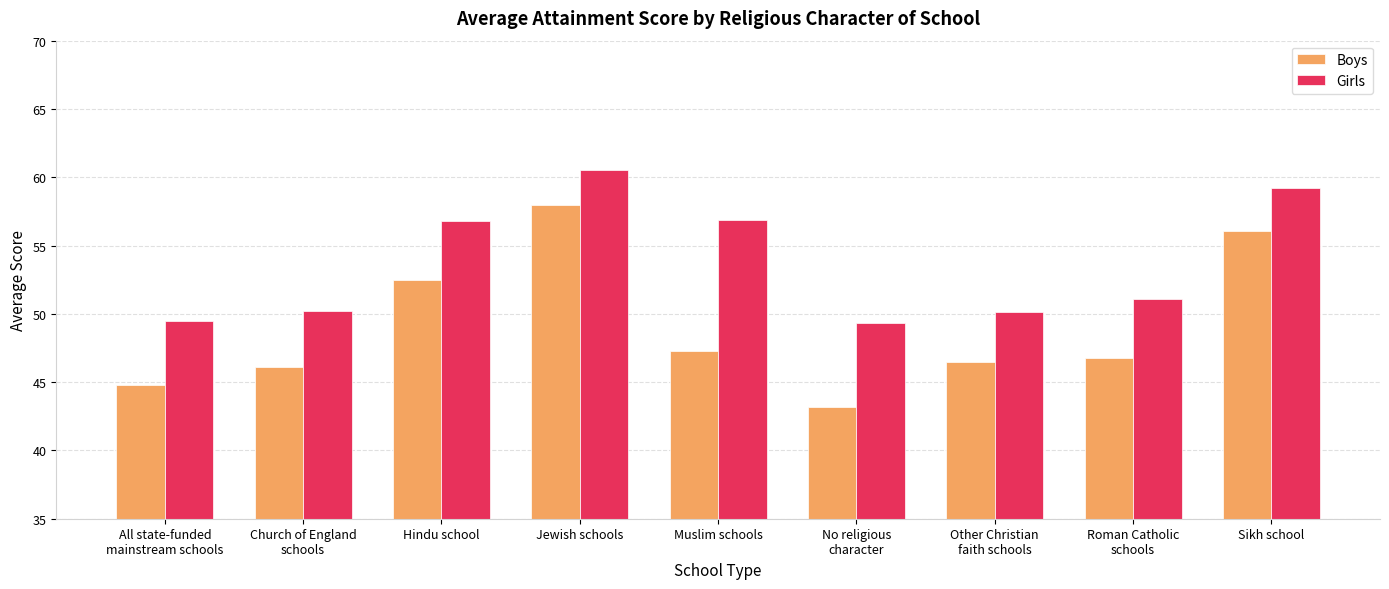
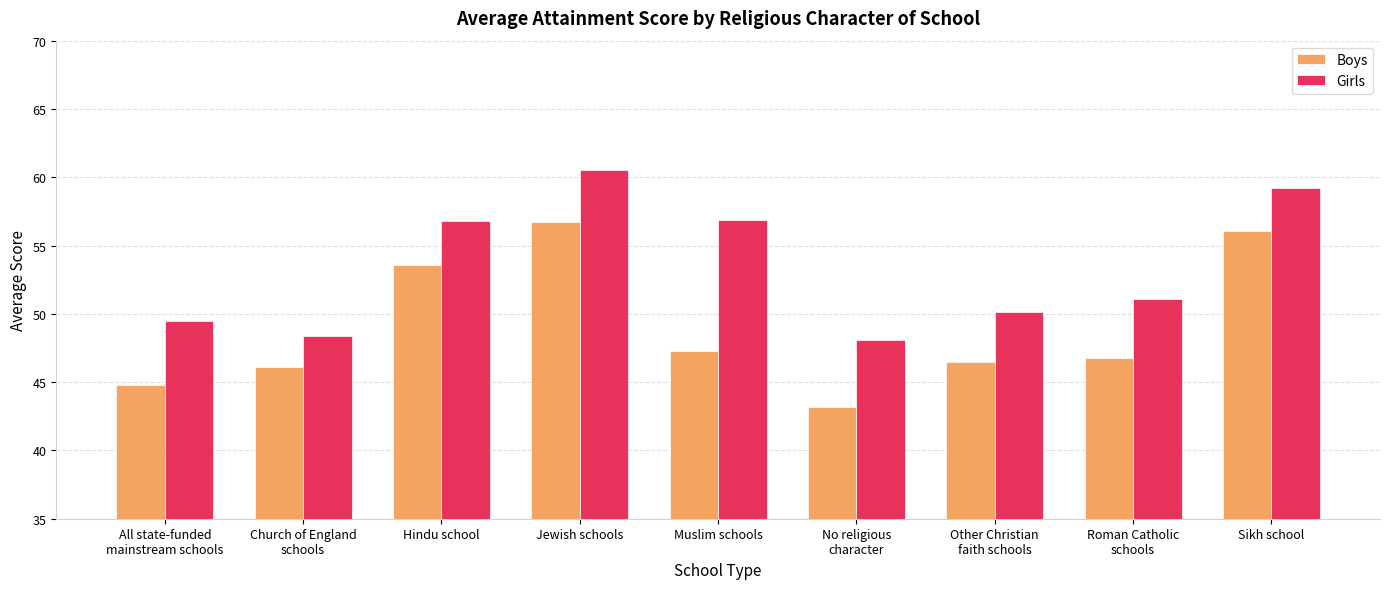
  {
    "Boys": {
      "All state-funded mainstream schools": 44.8,
      "Church of England schools": 46.1,
-     "Hindu school": 52.5,
-     "Jewish schools": 58.0,
+     "Hindu school": 53.6,
+     "Jewish schools": 56.7,
      "Muslim schools": 47.3,
      "No religious character": 43.2,
      "Other Christian faith schools": 46.5,
      "Roman Catholic schools": 46.8,
      "Sikh school": 56.1
    },
    "Girls": {
      "All state-funded mainstream schools": 49.5,
-     "Church of England schools": 50.2,
+     "Church of England schools": 48.4,
      "Hindu school": 56.8,
      "Jewish schools": 60.5,
      "Muslim schools": 56.9,
-     "No religious character": 49.3,
+     "No religious character": 48.1,
      "Other Christian faith schools": 50.1,
      "Roman Catholic schools": 51.1,
      "Sikh school": 59.2
    }
  }
